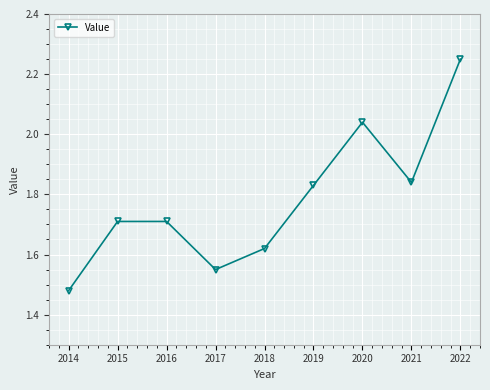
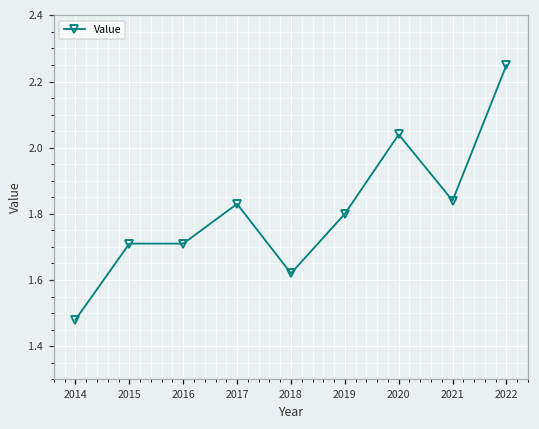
  {
    "2014": 1.48,
    "2015": 1.71,
    "2016": 1.71,
-   "2017": 1.55,
+   "2017": 1.83,
    "2018": 1.62,
-   "2019": 1.83,
+   "2019": 1.80,
    "2020": 2.04,
    "2021": 1.84,
    "2022": 2.25
  }
